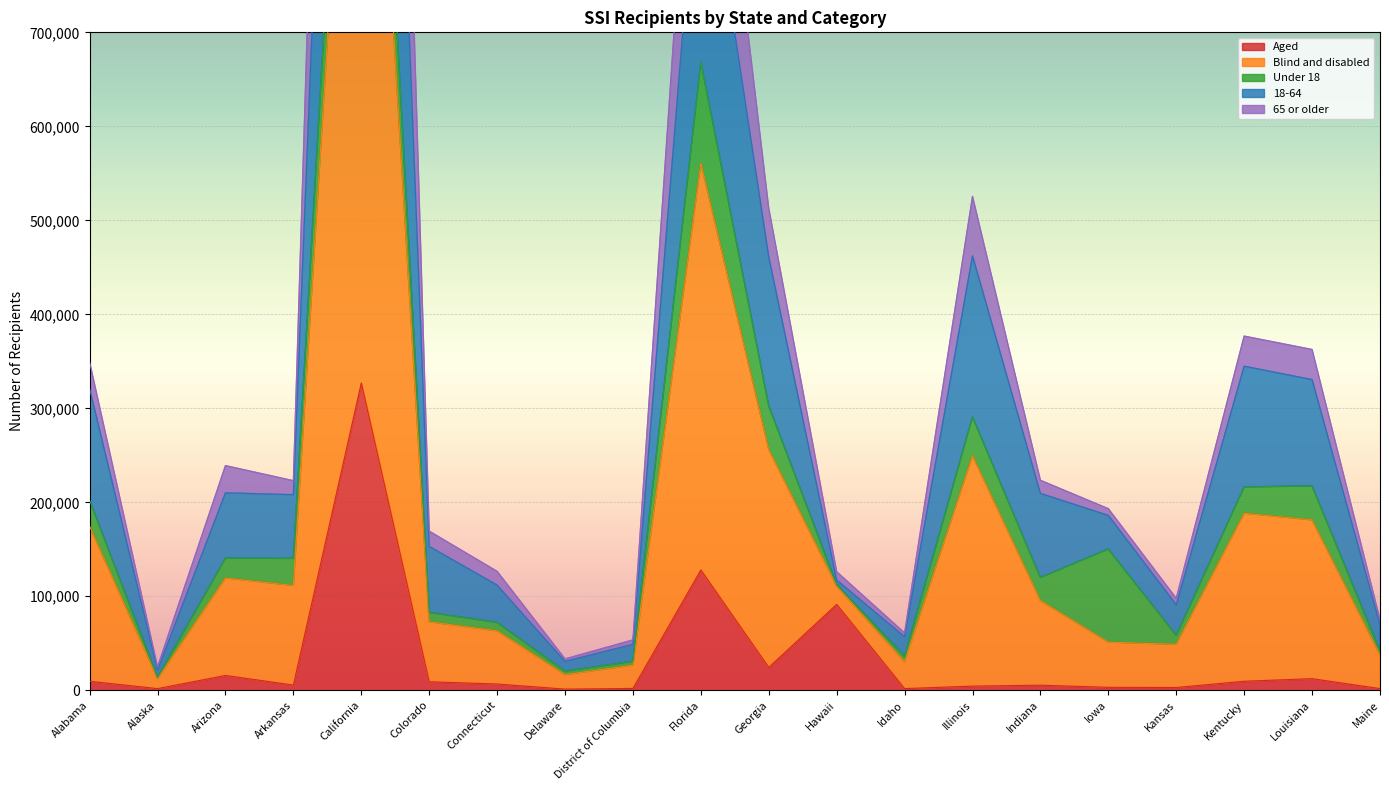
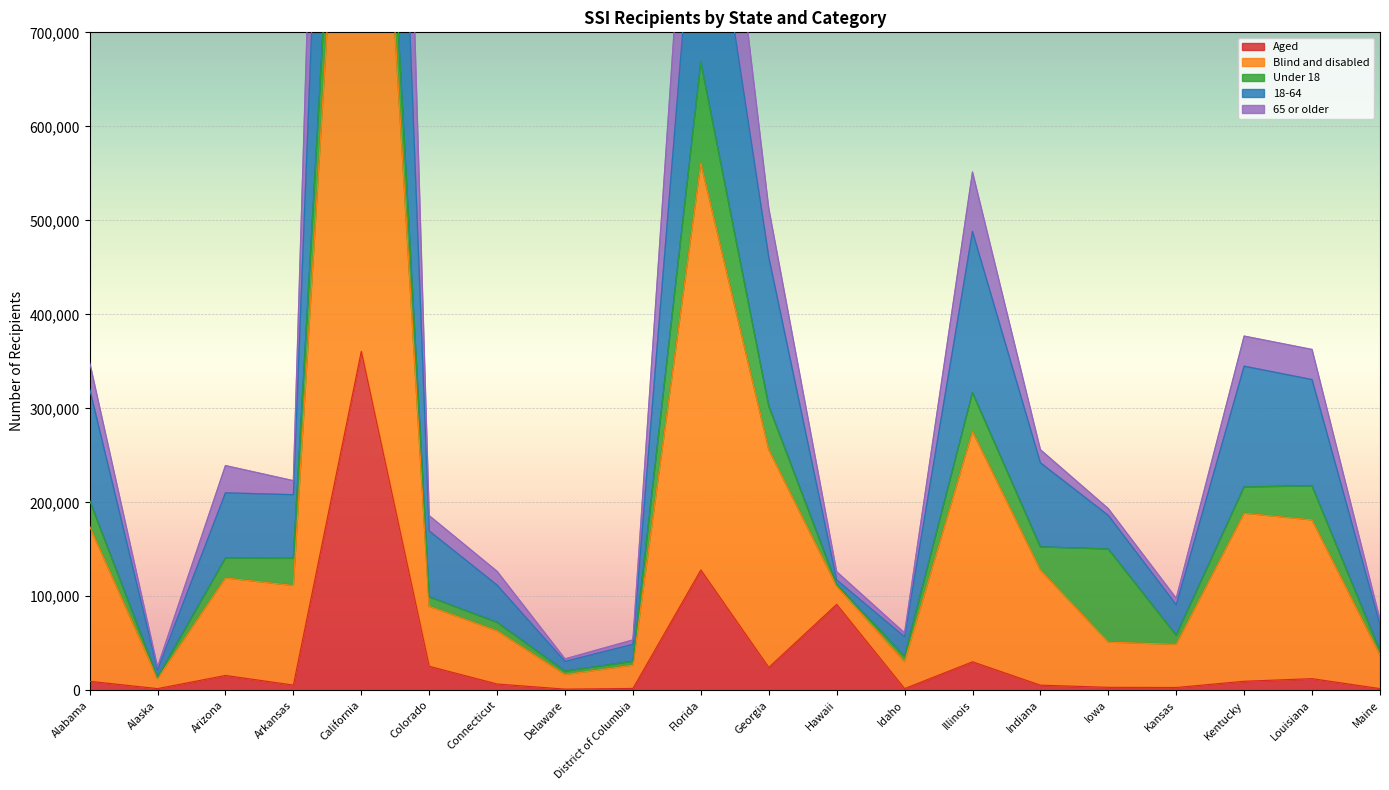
  {
    "Aged": {
      "Alabama": "10,000",
      "Alaska": "0",
      "Arizona": "20,000",
      "Arkansas": "10,000",
-     "California": "330,000",
-     "Colorado": "10,000",
+     "California": "360,000",
+     "Colorado": "30,000",
      "Connecticut": "10,000",
      "Delaware": "0",
      "District of Columbia": "0",
      "Florida": "130,000",
      "Georgia": "20,000",
      "Hawaii": "90,000",
      "Idaho": "0",
-     "Illinois": "0",
+     "Illinois": "30,000",
      "Indiana": "10,000",
      "Iowa": "0",
      "Kansas": "0",
      "Kentucky": "10,000",
      "Louisiana": "10,000",
      "Maine": "0"
    },
    "Blind and disabled": {
      "Alabama": "160,000",
      "Arizona": "100,000",
      "Arkansas": "110,000",
      "Colorado": "60,000",
      "Connecticut": "60,000",
      "Delaware": "20,000",
      "District of Columbia": "20,000",
      "Florida": "430,000",
      "Georgia": "230,000",
      "Idaho": "30,000",
      "Illinois": "250,000",
-     "Indiana": "90,000",
+     "Indiana": "120,000",
      "Iowa": "50,000",
      "Kansas": "50,000",
      "Kentucky": "180,000",
      "Louisiana": "170,000",
      "Maine": "40,000"
    },
    "Under 18": {
      "Alabama": "30,000",
      "Arizona": "20,000",
      "Arkansas": "30,000",
      "Colorado": "10,000",
      "Connecticut": "10,000",
      "Delaware": "0",
      "District of Columbia": "0",
      "Florida": "110,000",
      "Georgia": "50,000",
      "Idaho": "10,000",
      "Illinois": "40,000",
      "Indiana": "20,000",
      "Iowa": "100,000",
      "Kansas": "10,000",
      "Kentucky": "30,000",
      "Louisiana": "40,000",
      "Maine": "0"
    },
    "18-64": {
      "Alabama": "120,000",
      "Alaska": "10,000",
      "Arizona": "70,000",
      "Arkansas": "70,000",
      "Colorado": "70,000",
      "Connecticut": "40,000",
      "District of Columbia": "20,000",
      "Georgia": "160,000",
      "Hawaii": "0",
      "Idaho": "20,000",
      "Illinois": "170,000",
      "Indiana": "90,000",
      "Iowa": "40,000",
      "Kansas": "30,000",
      "Kentucky": "130,000",
      "Louisiana": "110,000",
      "Maine": "30,000"
    },
    "65 or older": {
      "Alabama": "30,000",
      "Alaska": "0",
      "Arizona": "30,000",
      "Arkansas": "10,000",
      "Colorado": "20,000",
      "Connecticut": "10,000",
      "District of Columbia": "0",
      "Georgia": "50,000",
      "Hawaii": "10,000",
      "Idaho": "0",
      "Illinois": "60,000",
      "Indiana": "10,000",
      "Iowa": "10,000",
      "Kansas": "10,000",
      "Kentucky": "30,000",
      "Louisiana": "30,000",
      "Maine": "10,000"
    }
  }
